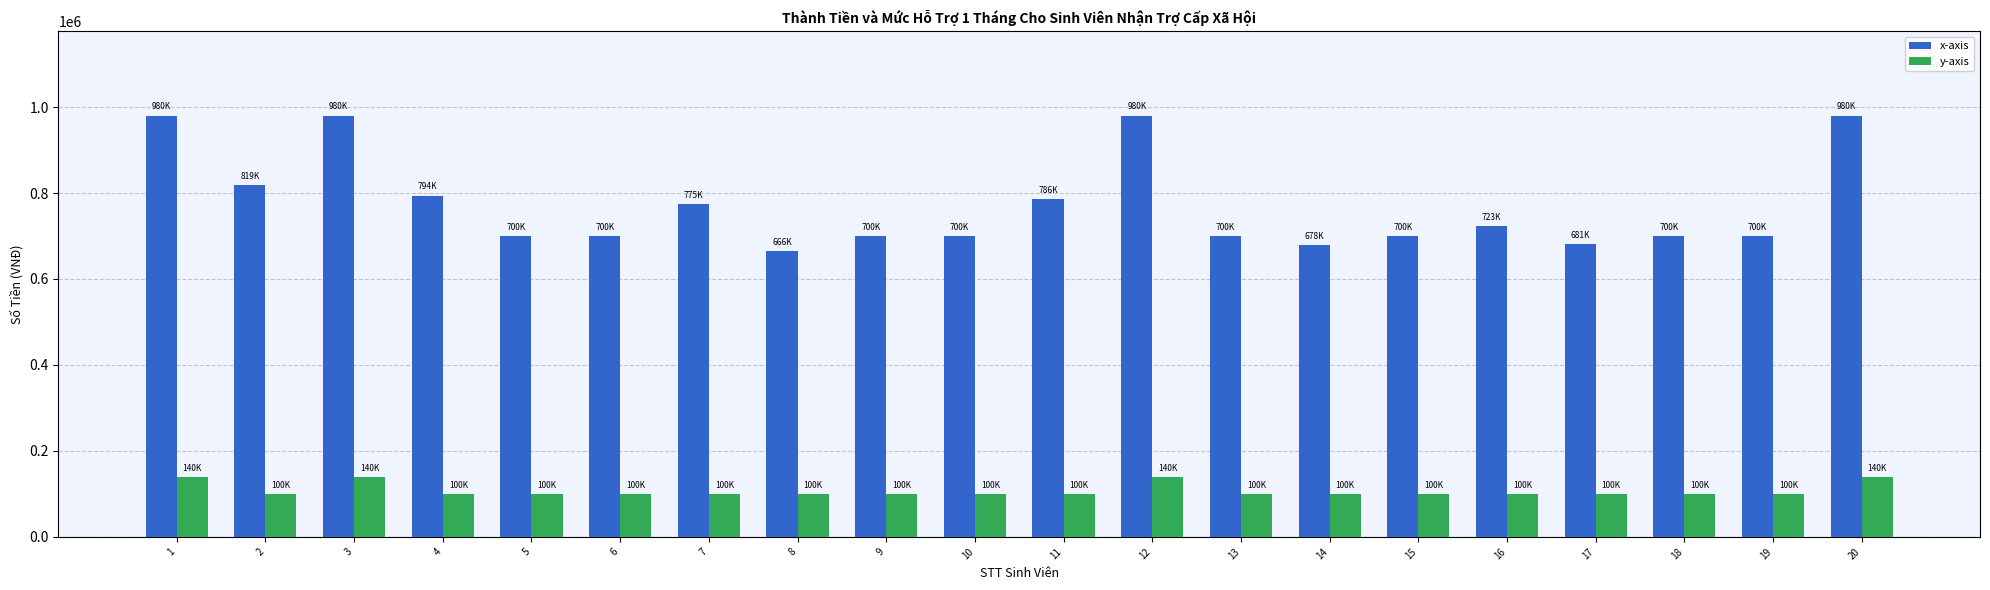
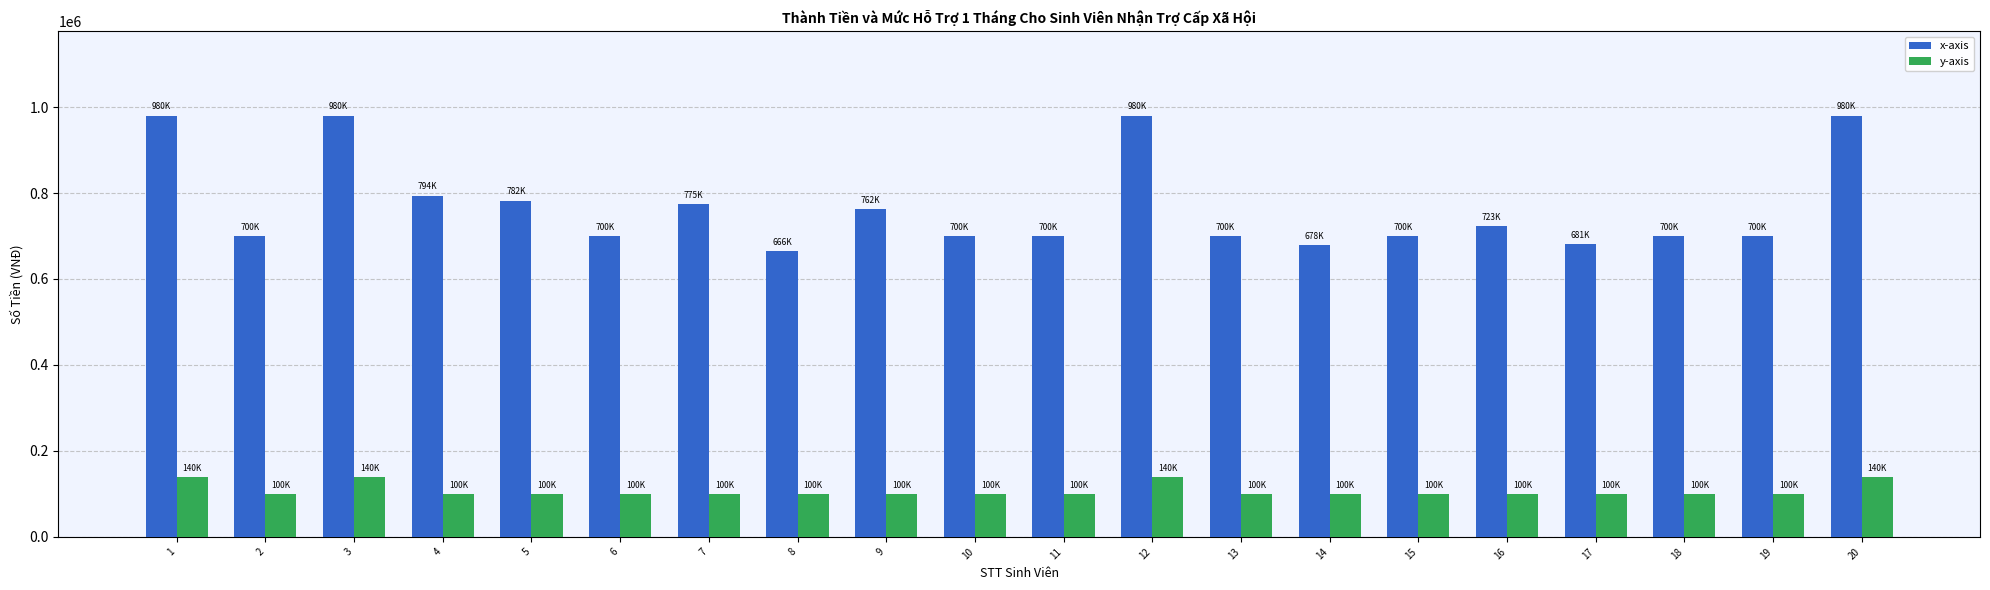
  {
    "x-axis": {
      "1": "980K",
-     "2": "819K",
+     "2": "700K",
      "3": "980K",
      "4": "794K",
-     "5": "700K",
+     "5": "782K",
      "6": "700K",
      "7": "775K",
      "8": "666K",
-     "9": "700K",
+     "9": "762K",
      "10": "700K",
-     "11": "786K",
+     "11": "700K",
      "12": "980K",
      "13": "700K",
      "14": "678K",
      "15": "700K",
      "16": "723K",
      "17": "681K",
      "18": "700K",
      "19": "700K",
      "20": "980K"
    },
    "y-axis": {
      "1": "140K",
      "2": "100K",
      "3": "140K",
      "4": "100K",
      "5": "100K",
      "6": "100K",
      "7": "100K",
      "8": "100K",
      "9": "100K",
      "10": "100K",
      "11": "100K",
      "12": "140K",
      "13": "100K",
      "14": "100K",
      "15": "100K",
      "16": "100K",
      "17": "100K",
      "18": "100K",
      "19": "100K",
      "20": "140K"
    }
  }
